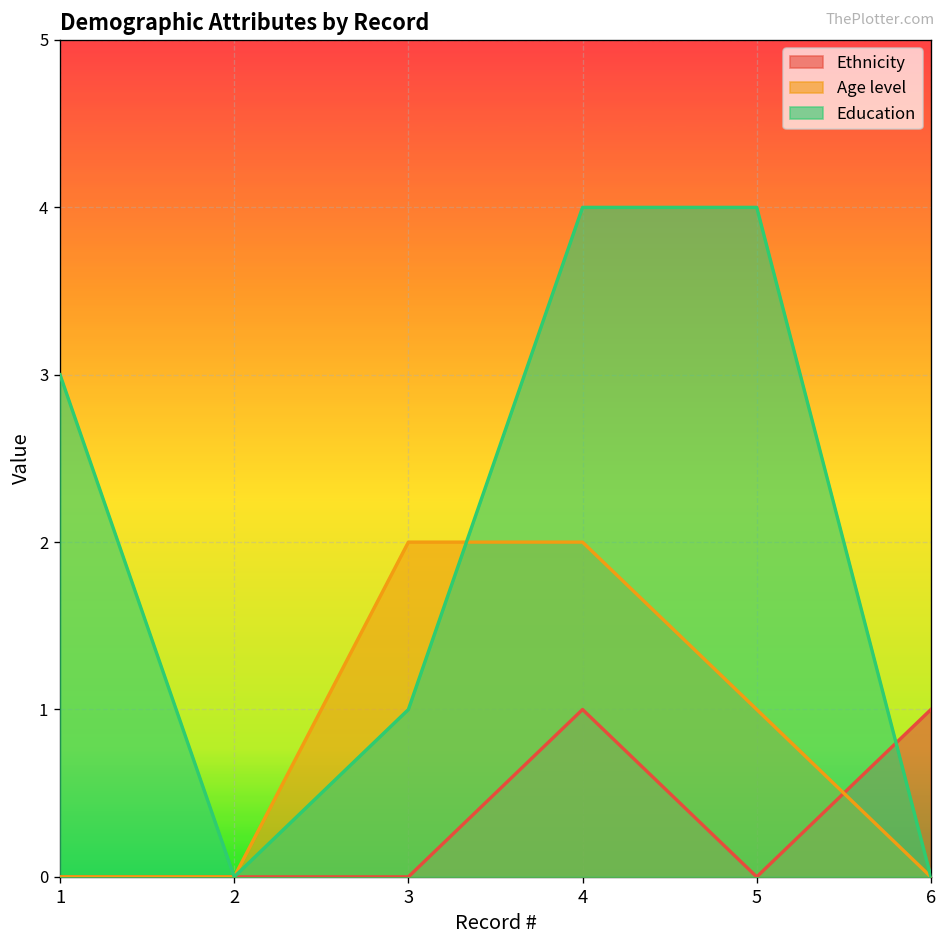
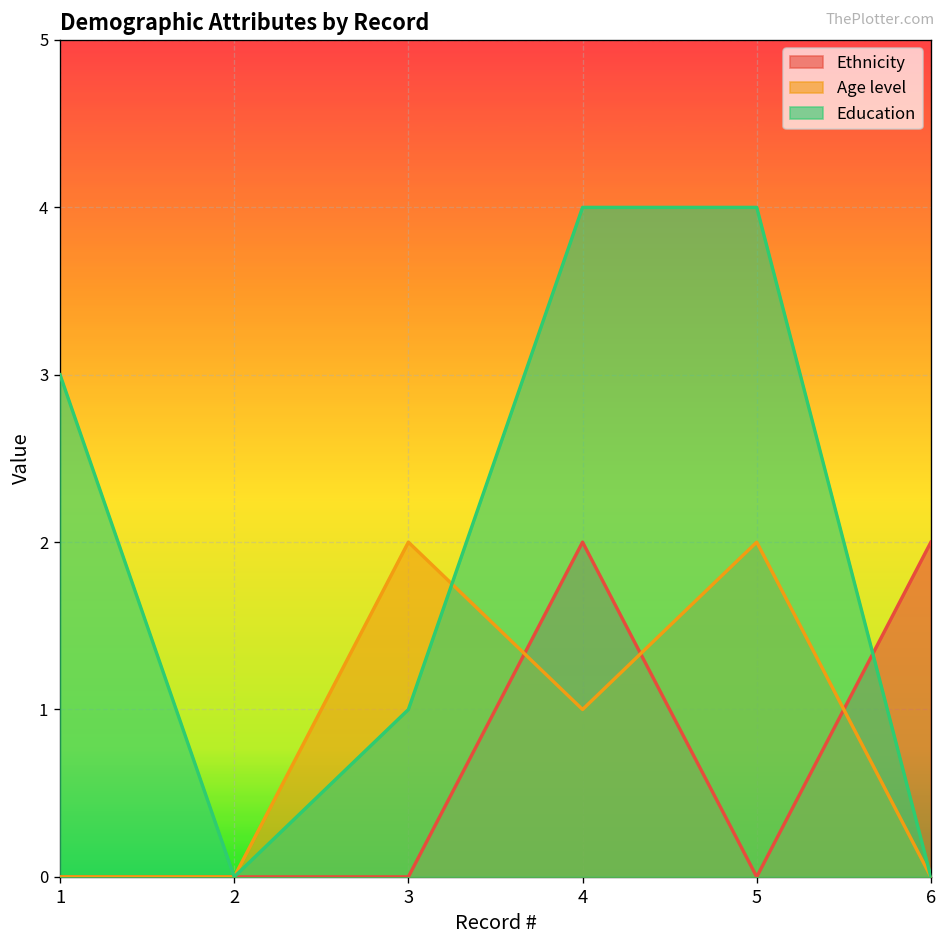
  {
    "Ethnicity": {
      "3": 0,
-     "4": 1,
+     "4": 2,
      "5": 0,
-     "6": 1
+     "6": 2
    },
    "Age level": {
      "3": 2,
-     "4": 2,
-     "5": 1
+     "4": 1,
+     "5": 2
    },
    "Education": {
      "1": 3,
      "3": 1,
      "4": 4,
      "5": 4
    }
  }
